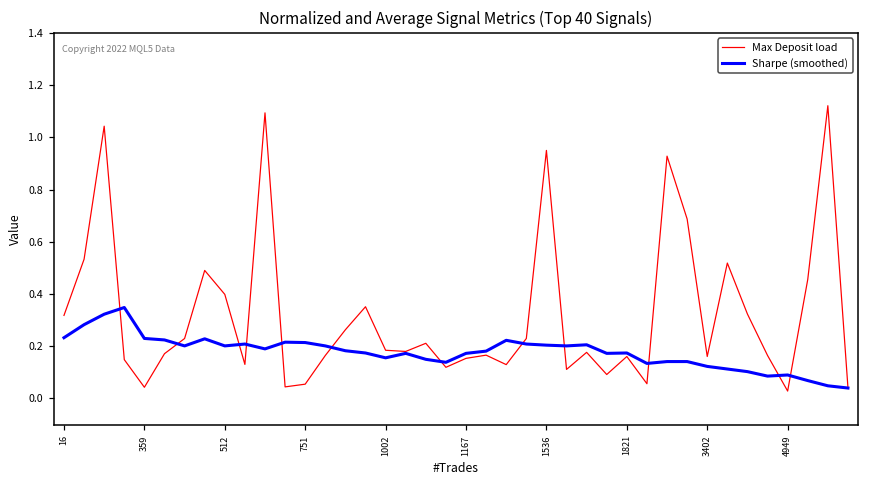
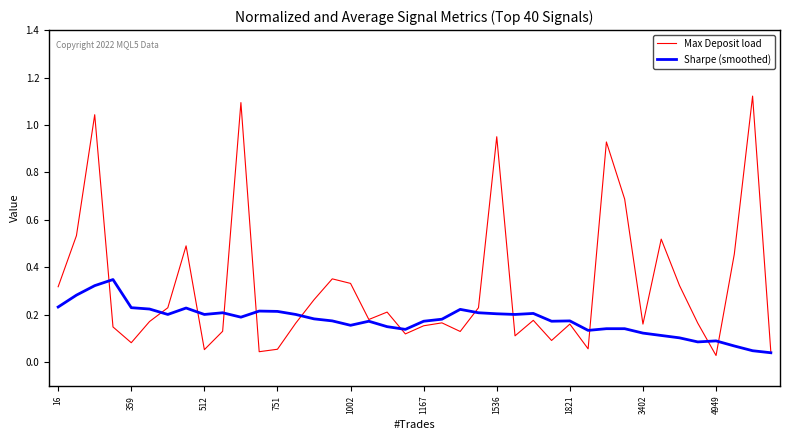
  {
    "Max Deposit load": {
      "16": 0.32,
-     "359": 0.04,
-     "512": 0.40,
+     "359": 0.08,
+     "512": 0.05,
      "751": 0.05,
-     "1002": 0.18,
+     "1002": 0.33,
      "1167": 0.15,
      "1536": 0.95,
      "1821": 0.16,
      "3402": 0.16,
      "4949": 0.03
    },
    "Sharpe (smoothed)": {
      "16": 0.23,
      "359": 0.23,
      "512": 0.20,
      "751": 0.21,
      "1002": 0.16,
      "1167": 0.17,
      "1536": 0.20,
      "1821": 0.17,
      "3402": 0.12,
      "4949": 0.09
    }
  }
